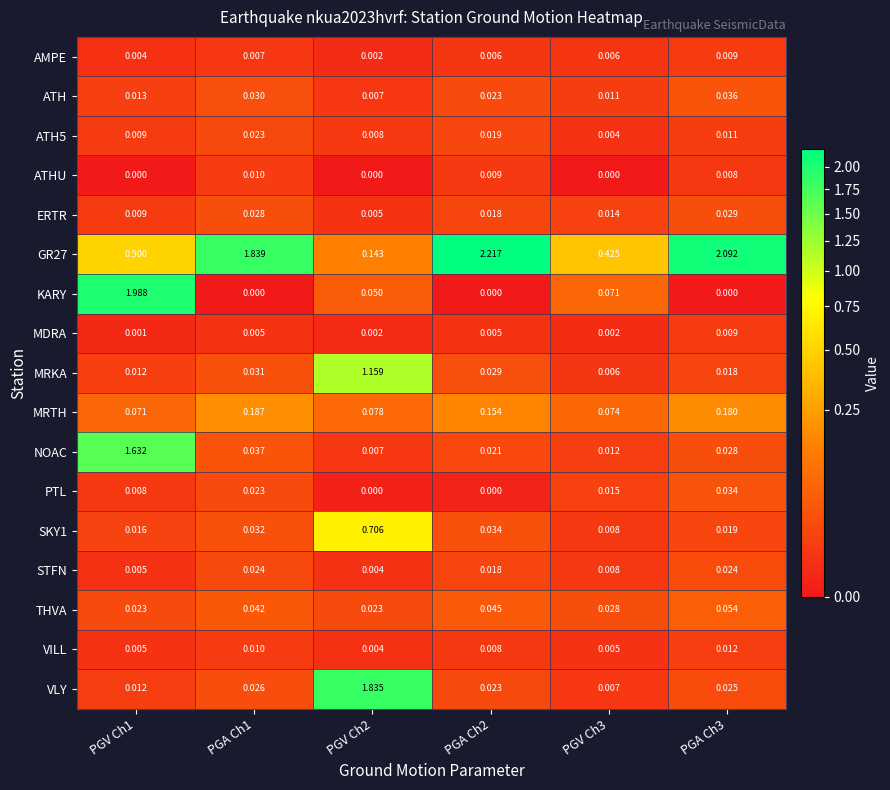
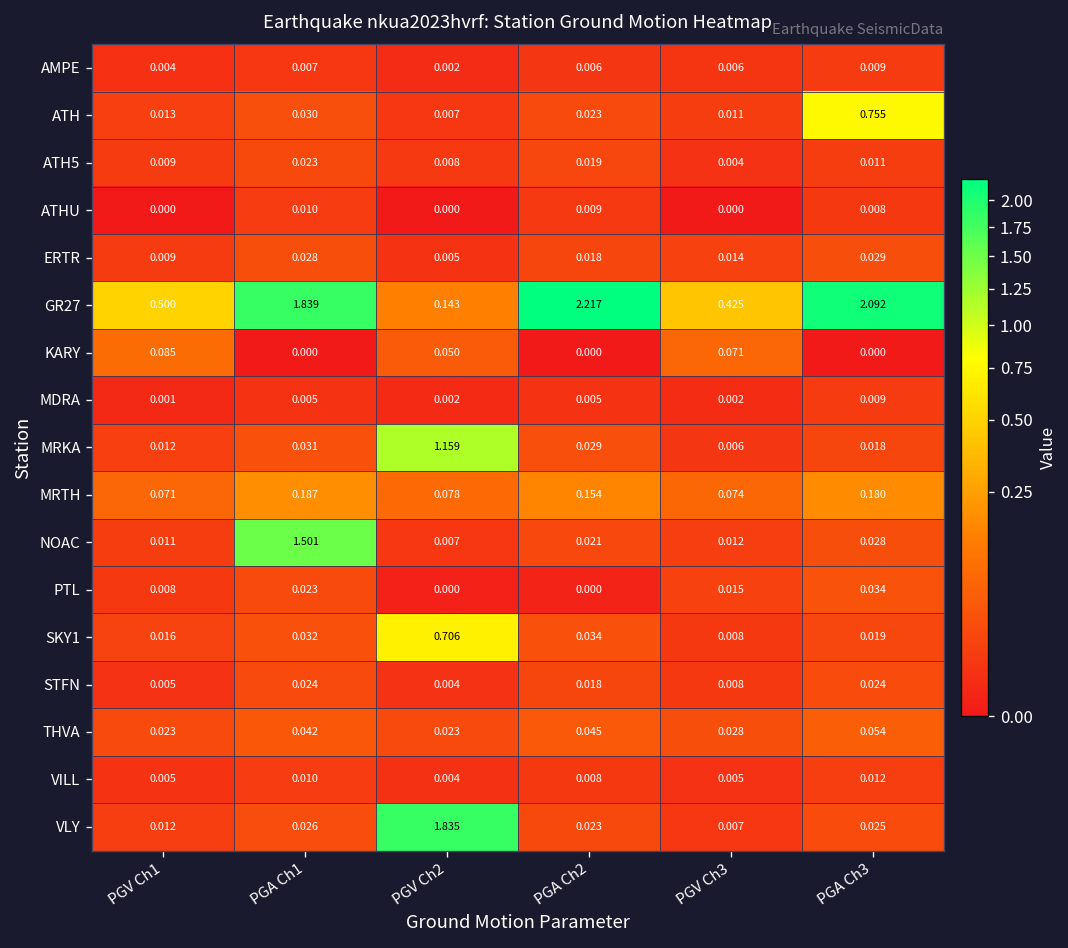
  {
    "AMPE": {
      "PGV Ch1": 0.004,
      "PGA Ch1": 0.007,
      "PGV Ch2": 0.002,
      "PGA Ch2": 0.006,
      "PGV Ch3": 0.006,
      "PGA Ch3": 0.009
    },
    "ATH": {
      "PGV Ch1": 0.013,
      "PGA Ch1": 0.030,
      "PGV Ch2": 0.007,
      "PGA Ch2": 0.023,
      "PGV Ch3": 0.011,
-     "PGA Ch3": 0.036
+     "PGA Ch3": 0.755
    },
    "ATH5": {
      "PGV Ch1": 0.009,
      "PGA Ch1": 0.023,
      "PGV Ch2": 0.008,
      "PGA Ch2": 0.019,
      "PGV Ch3": 0.004,
      "PGA Ch3": 0.011
    },
    "ATHU": {
      "PGV Ch1": 0.000,
      "PGA Ch1": 0.010,
      "PGV Ch2": 0.000,
      "PGA Ch2": 0.009,
      "PGV Ch3": 0.000,
      "PGA Ch3": 0.008
    },
    "ERTR": {
      "PGV Ch1": 0.009,
      "PGA Ch1": 0.028,
      "PGV Ch2": 0.005,
      "PGA Ch2": 0.018,
      "PGV Ch3": 0.014,
      "PGA Ch3": 0.029
    },
    "GR27": {
      "PGV Ch1": 0.500,
      "PGA Ch1": 1.839,
      "PGV Ch2": 0.143,
      "PGA Ch2": 2.217,
      "PGV Ch3": 0.425,
      "PGA Ch3": 2.092
    },
    "KARY": {
-     "PGV Ch1": 1.988,
+     "PGV Ch1": 0.085,
      "PGA Ch1": 0.000,
      "PGV Ch2": 0.050,
      "PGA Ch2": 0.000,
      "PGV Ch3": 0.071,
      "PGA Ch3": 0.000
    },
    "MDRA": {
      "PGV Ch1": 0.001,
      "PGA Ch1": 0.005,
      "PGV Ch2": 0.002,
      "PGA Ch2": 0.005,
      "PGV Ch3": 0.002,
      "PGA Ch3": 0.009
    },
    "MRKA": {
      "PGV Ch1": 0.012,
      "PGA Ch1": 0.031,
      "PGV Ch2": 1.159,
      "PGA Ch2": 0.029,
      "PGV Ch3": 0.006,
      "PGA Ch3": 0.018
    },
    "MRTH": {
      "PGV Ch1": 0.071,
      "PGA Ch1": 0.187,
      "PGV Ch2": 0.078,
      "PGA Ch2": 0.154,
      "PGV Ch3": 0.074,
      "PGA Ch3": 0.180
    },
    "NOAC": {
-     "PGV Ch1": 1.632,
-     "PGA Ch1": 0.037,
+     "PGV Ch1": 0.011,
+     "PGA Ch1": 1.501,
      "PGV Ch2": 0.007,
      "PGA Ch2": 0.021,
      "PGV Ch3": 0.012,
      "PGA Ch3": 0.028
    },
    "PTL": {
      "PGV Ch1": 0.008,
      "PGA Ch1": 0.023,
      "PGV Ch2": 0.000,
      "PGA Ch2": 0.000,
      "PGV Ch3": 0.015,
      "PGA Ch3": 0.034
    },
    "SKY1": {
      "PGV Ch1": 0.016,
      "PGA Ch1": 0.032,
      "PGV Ch2": 0.706,
      "PGA Ch2": 0.034,
      "PGV Ch3": 0.008,
      "PGA Ch3": 0.019
    },
    "STFN": {
      "PGV Ch1": 0.005,
      "PGA Ch1": 0.024,
      "PGV Ch2": 0.004,
      "PGA Ch2": 0.018,
      "PGV Ch3": 0.008,
      "PGA Ch3": 0.024
    },
    "THVA": {
      "PGV Ch1": 0.023,
      "PGA Ch1": 0.042,
      "PGV Ch2": 0.023,
      "PGA Ch2": 0.045,
      "PGV Ch3": 0.028,
      "PGA Ch3": 0.054
    },
    "VILL": {
      "PGV Ch1": 0.005,
      "PGA Ch1": 0.010,
      "PGV Ch2": 0.004,
      "PGA Ch2": 0.008,
      "PGV Ch3": 0.005,
      "PGA Ch3": 0.012
    },
    "VLY": {
      "PGV Ch1": 0.012,
      "PGA Ch1": 0.026,
      "PGV Ch2": 1.835,
      "PGA Ch2": 0.023,
      "PGV Ch3": 0.007,
      "PGA Ch3": 0.025
    }
  }
